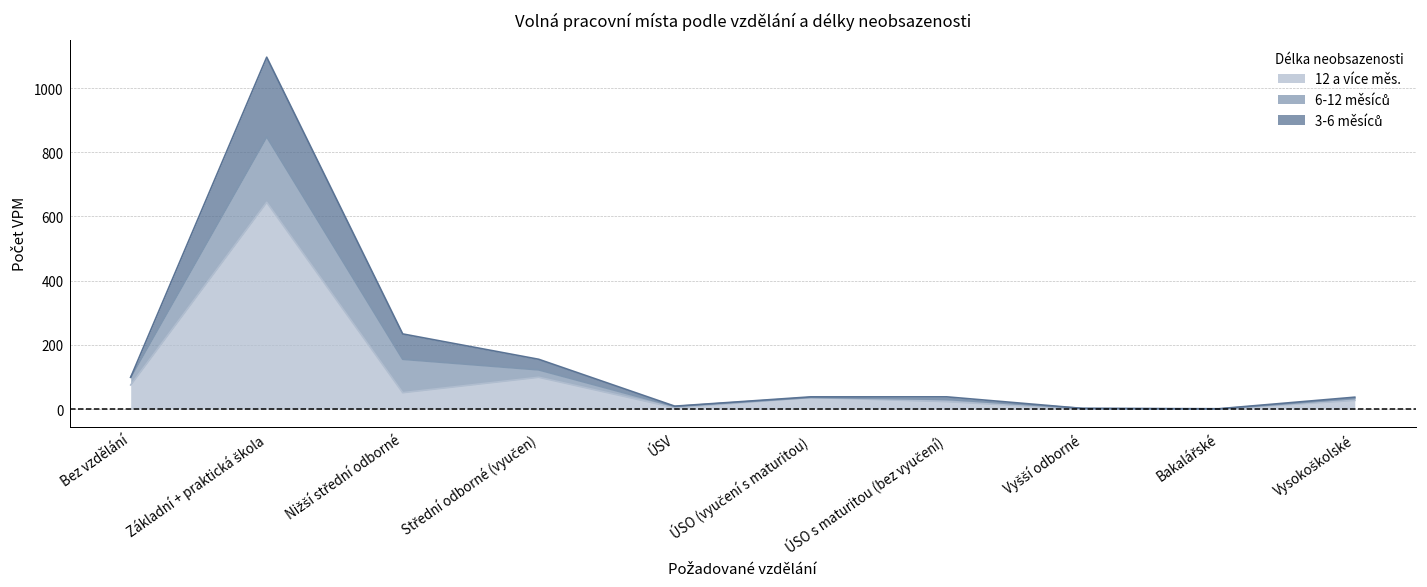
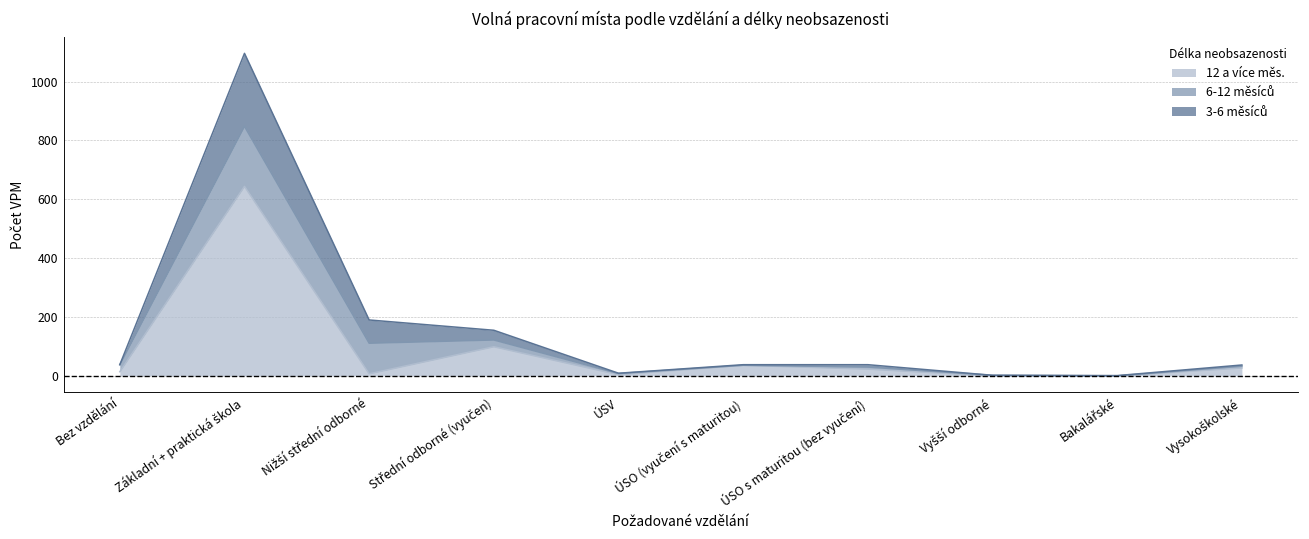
  {
    "12 a více měs.": {
-     "Bez vzdělání": 80,
+     "Bez vzdělání": 10,
      "Základní + praktická škola": 640,
-     "Nižší střední odborné": 50,
+     "Nižší střední odborné": 10,
      "Střední odborné (vyučen)": 100
    }
  }
